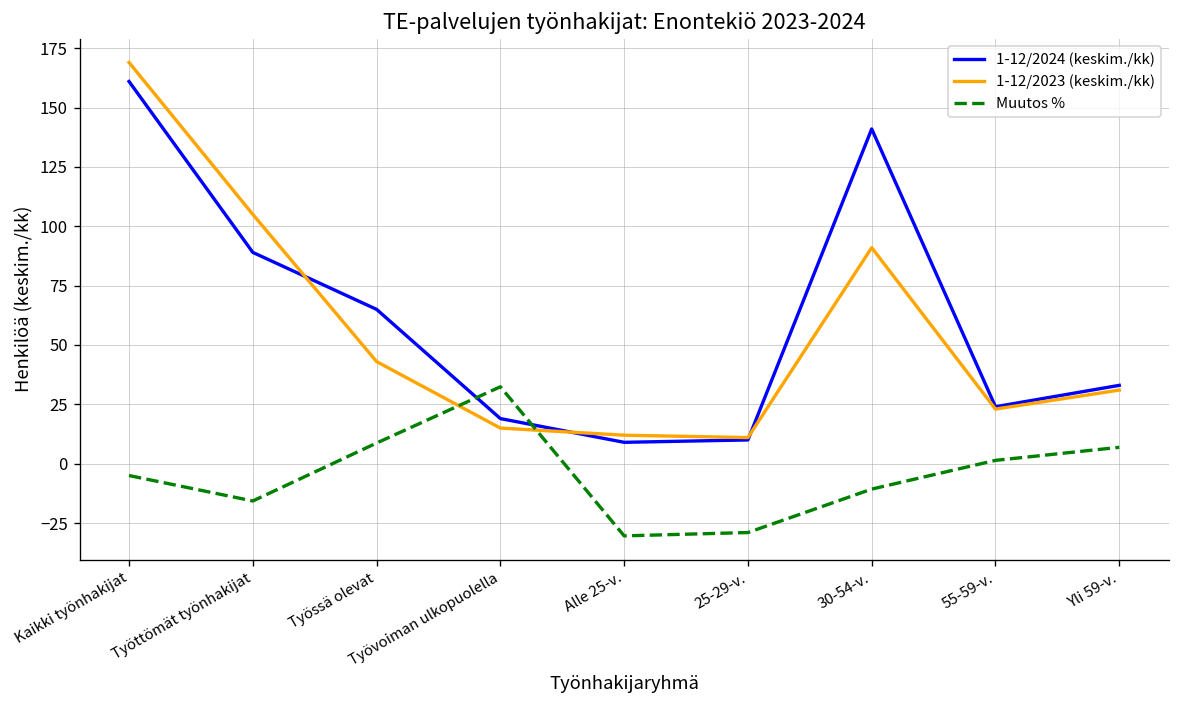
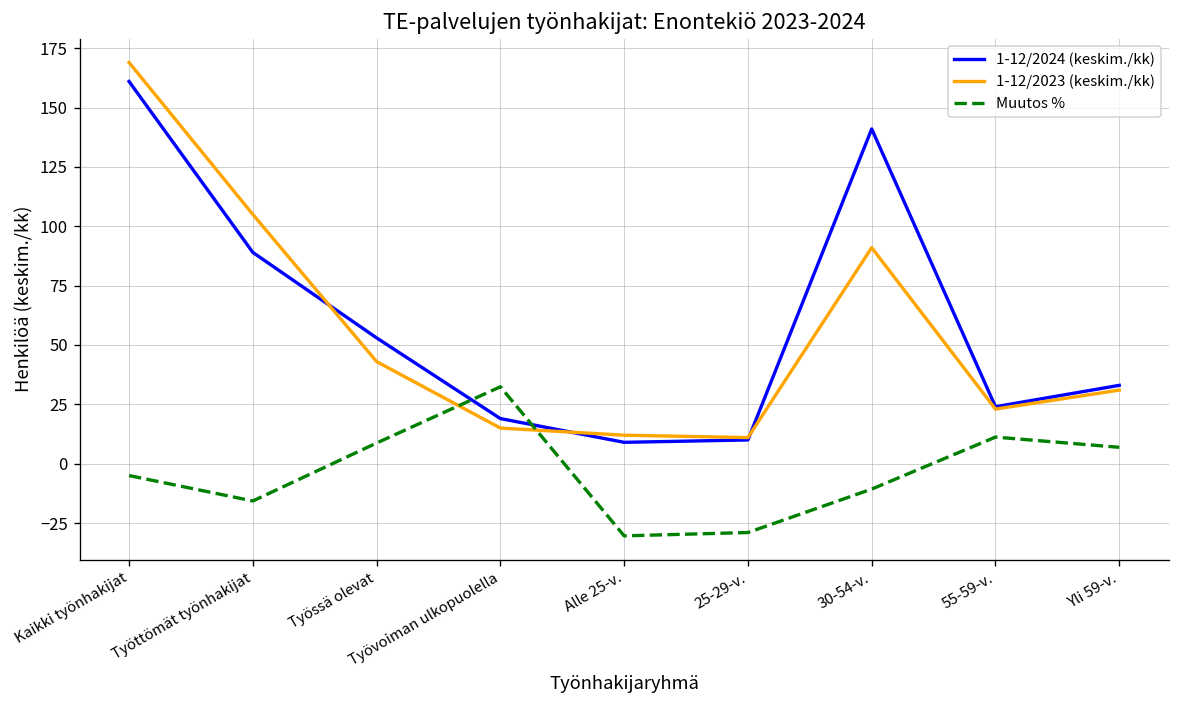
  {
    "1-12/2024 (keskim./kk)": {
      "Kaikki työnhakijat": 161,
      "Työttömät työnhakijat": 89,
-     "Työssä olevat": 65,
+     "Työssä olevat": 53,
      "Työvoiman ulkopuolella": 19,
      "Alle 25-v.": 9,
      "30-54-v.": 141,
      "Yli 59-v.": 33
    },
    "1-12/2023 (keskim./kk)": {
      "Kaikki työnhakijat": 169,
      "Työttömät työnhakijat": 105,
      "Työssä olevat": 43,
      "Työvoiman ulkopuolella": 15,
      "Alle 25-v.": 12,
      "30-54-v.": 91,
      "Yli 59-v.": 31
    },
    "Muutos %": {
      "Kaikki työnhakijat": -5,
      "Työttömät työnhakijat": -16,
      "Työssä olevat": 9,
      "Työvoiman ulkopuolella": 32,
      "Alle 25-v.": -30,
      "25-29-v.": -29,
      "30-54-v.": -11,
-     "55-59-v.": 1,
+     "55-59-v.": 11,
      "Yli 59-v.": 7
    }
  }
